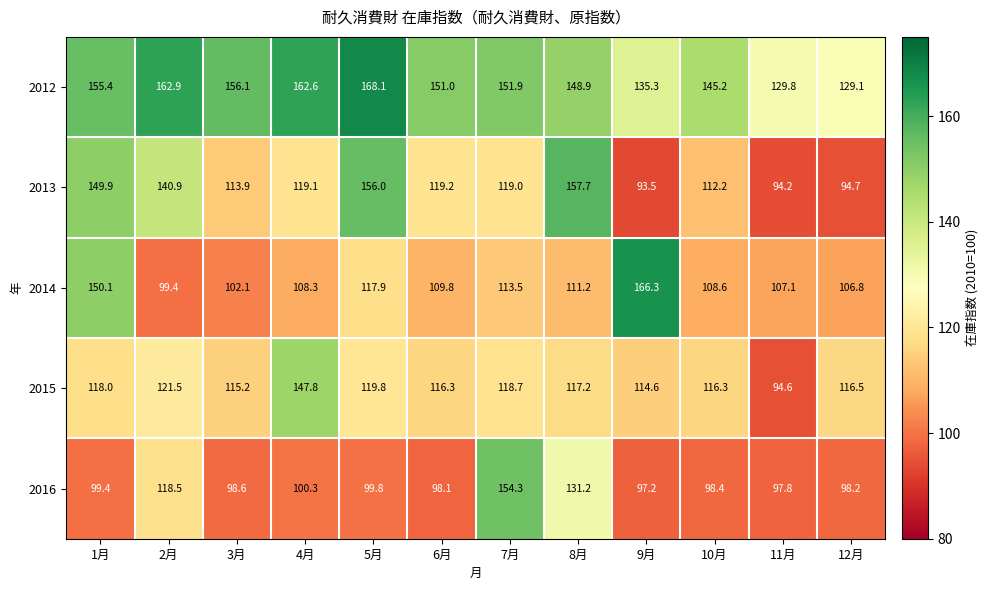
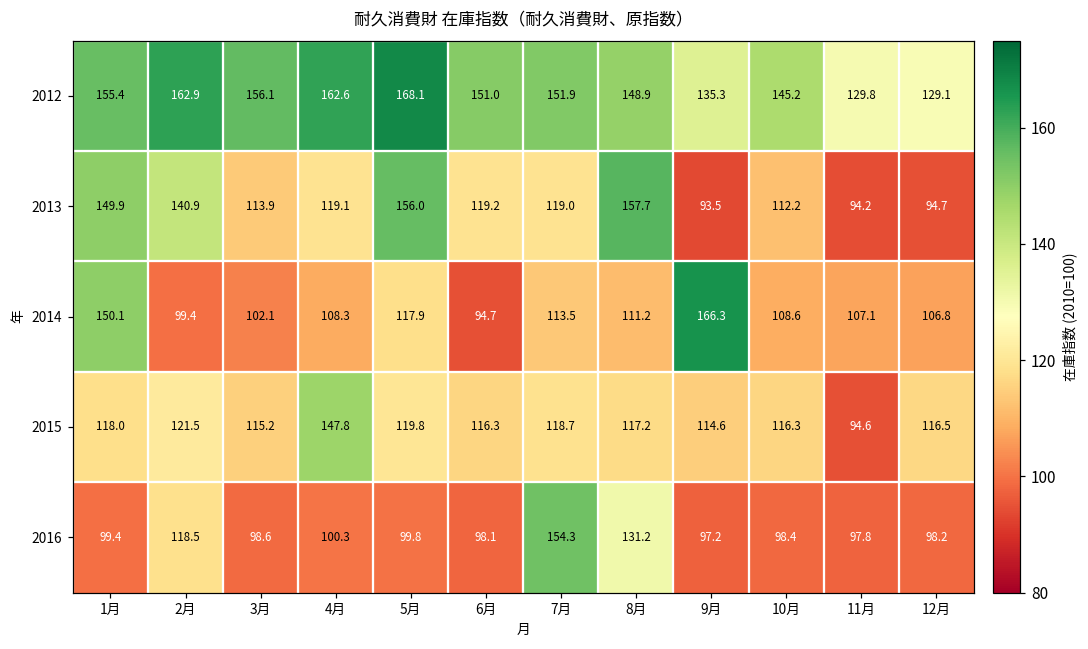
  {
    "2012": {
      "1月": 155.4,
      "2月": 162.9,
      "3月": 156.1,
      "4月": 162.6,
      "5月": 168.1,
      "6月": 151.0,
      "7月": 151.9,
      "8月": 148.9,
      "9月": 135.3,
      "10月": 145.2,
      "11月": 129.8,
      "12月": 129.1
    },
    "2013": {
      "1月": 149.9,
      "2月": 140.9,
      "3月": 113.9,
      "4月": 119.1,
      "5月": 156.0,
      "6月": 119.2,
      "7月": 119.0,
      "8月": 157.7,
      "9月": 93.5,
      "10月": 112.2,
      "11月": 94.2,
      "12月": 94.7
    },
    "2014": {
      "1月": 150.1,
      "2月": 99.4,
      "3月": 102.1,
      "4月": 108.3,
      "5月": 117.9,
-     "6月": 109.8,
+     "6月": 94.7,
      "7月": 113.5,
      "8月": 111.2,
      "9月": 166.3,
      "10月": 108.6,
      "11月": 107.1,
      "12月": 106.8
    },
    "2015": {
      "1月": 118.0,
      "2月": 121.5,
      "3月": 115.2,
      "4月": 147.8,
      "5月": 119.8,
      "6月": 116.3,
      "7月": 118.7,
      "8月": 117.2,
      "9月": 114.6,
      "10月": 116.3,
      "11月": 94.6,
      "12月": 116.5
    },
    "2016": {
      "1月": 99.4,
      "2月": 118.5,
      "3月": 98.6,
      "4月": 100.3,
      "5月": 99.8,
      "6月": 98.1,
      "7月": 154.3,
      "8月": 131.2,
      "9月": 97.2,
      "10月": 98.4,
      "11月": 97.8,
      "12月": 98.2
    }
  }
